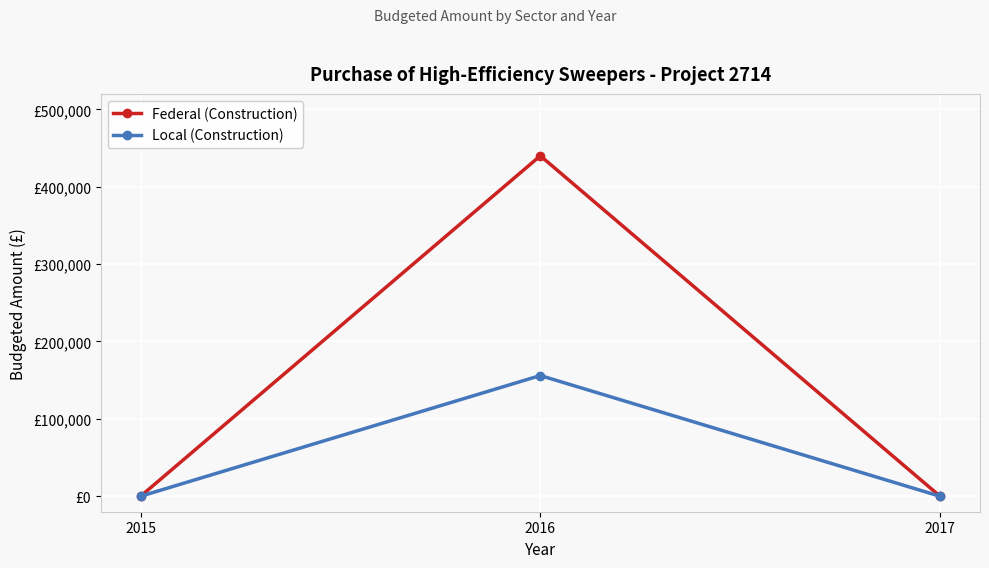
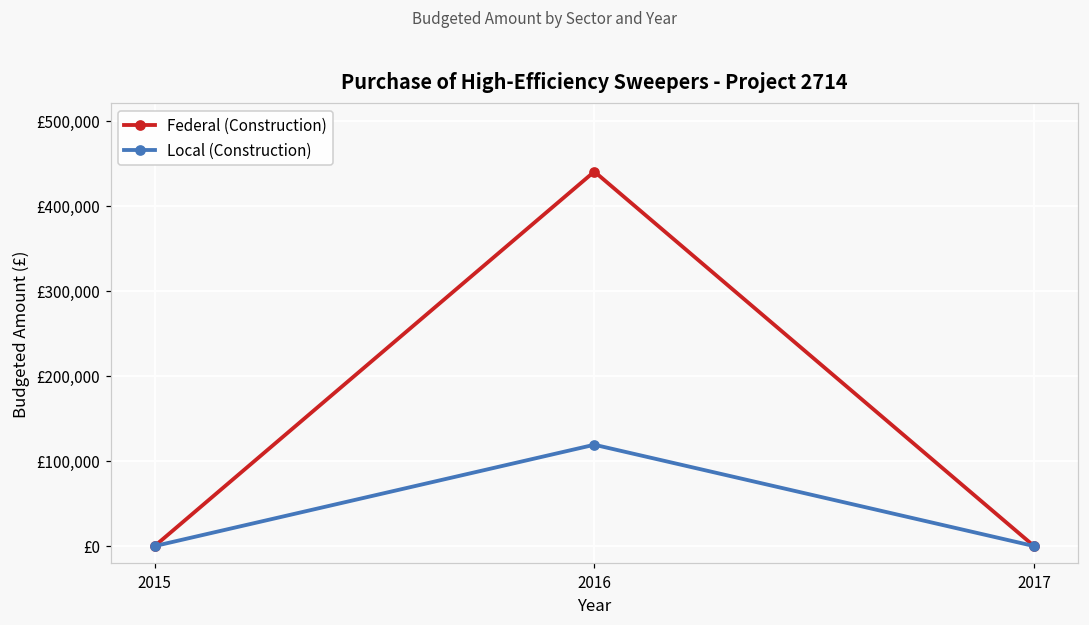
  {
    "Federal (Construction)": {
      "2016": "£440,000"
    },
    "Local (Construction)": {
-     "2016": "£160,000"
+     "2016": "£120,000"
    }
  }
